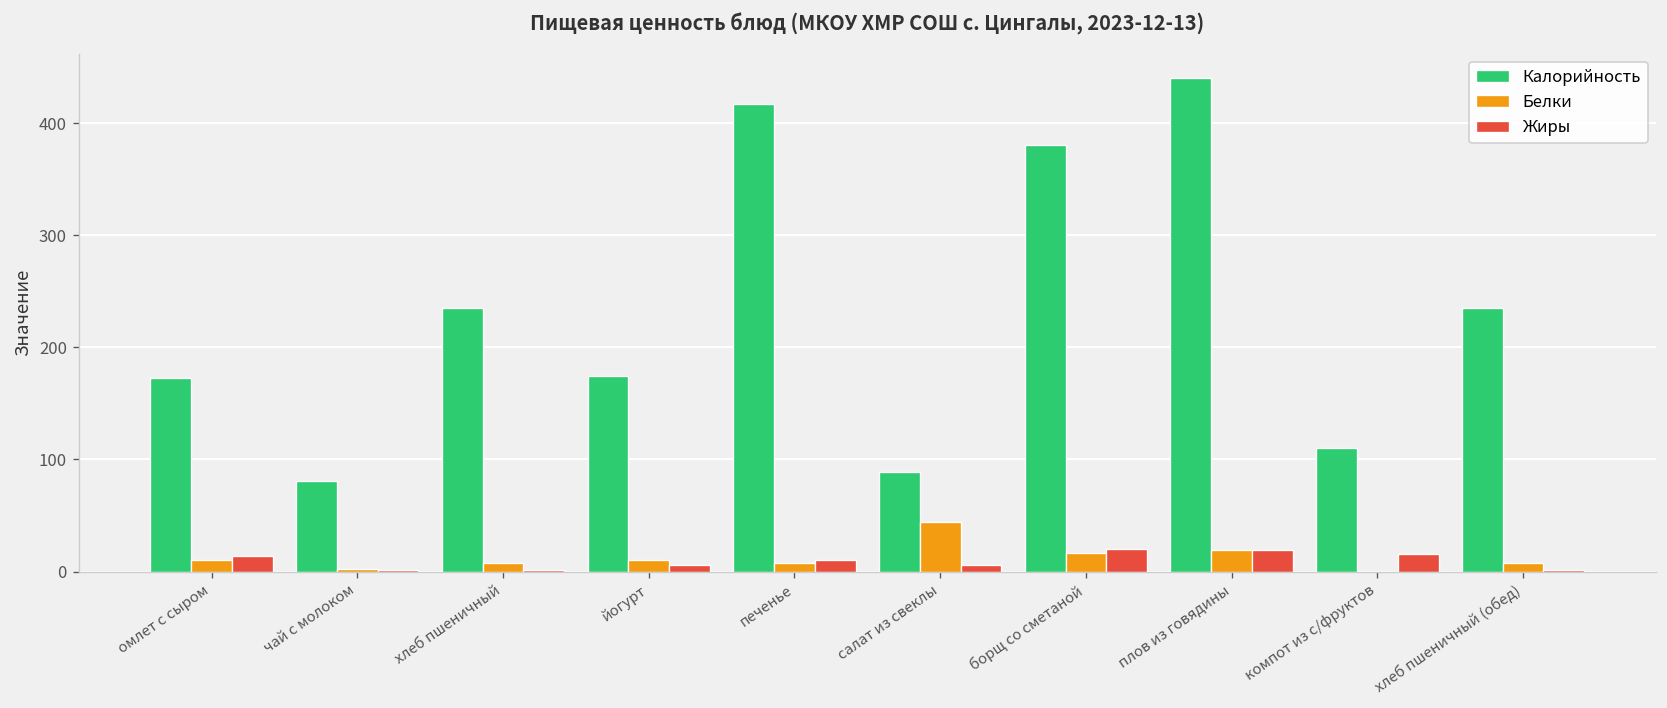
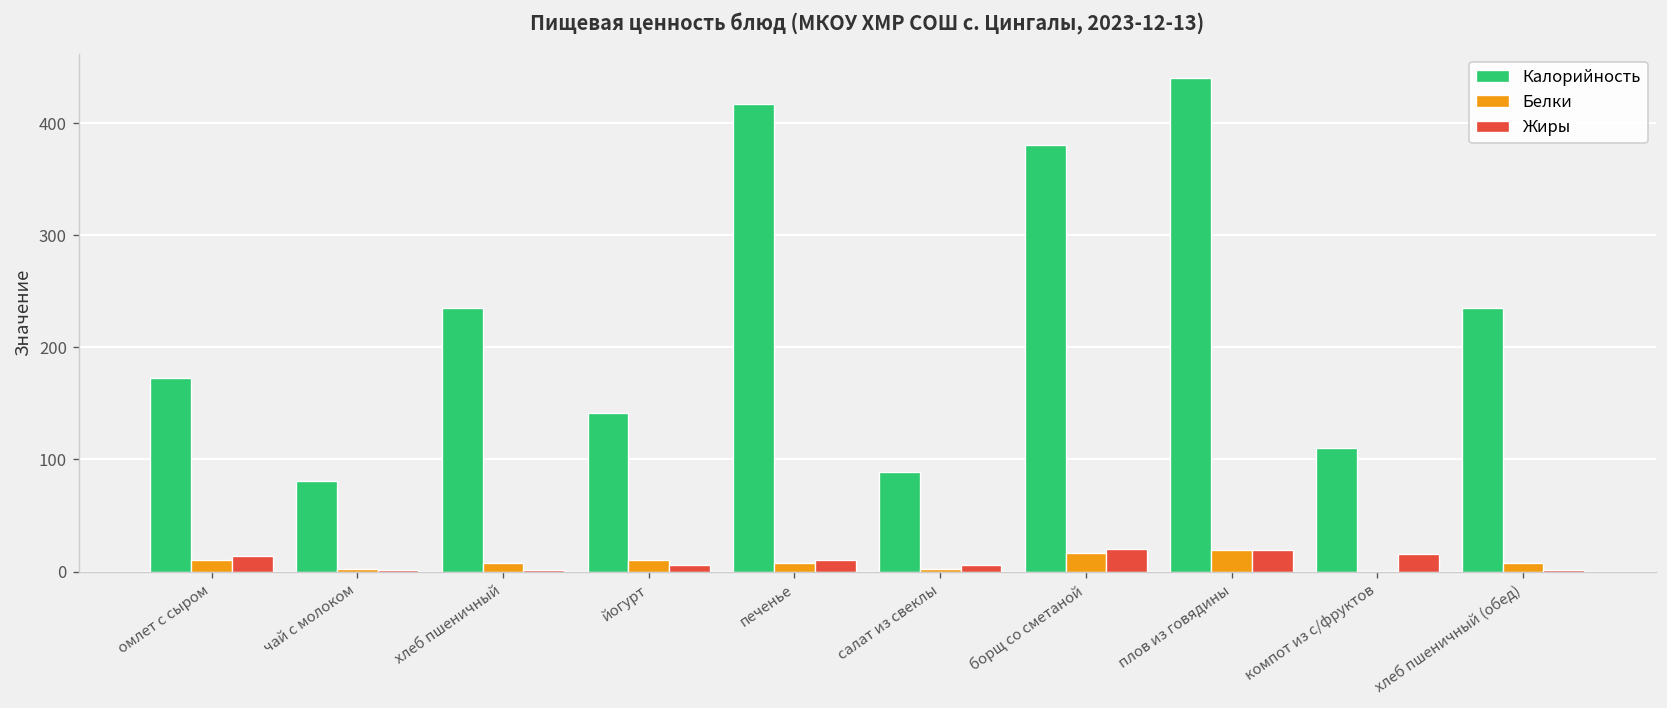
  {
    "Калорийность": {
      "омлет с сыром": 170,
      "чай с молоком": 80,
      "хлеб пшеничный": 240,
-     "йогурт": 170,
+     "йогурт": 140,
      "печенье": 420,
      "салат из свеклы": 90,
      "борщ со сметаной": 380,
      "плов из говядины": 440,
      "компот из с/фруктов": 110,
      "хлеб пшеничный (обед)": 240
    },
    "Белки": {
      "омлет с сыром": 10,
      "хлеб пшеничный": 10,
      "йогурт": 10,
      "печенье": 10,
-     "салат из свеклы": 40,
+     "салат из свеклы": 0,
      "борщ со сметаной": 20,
      "плов из говядины": 20,
      "хлеб пшеничный (обед)": 10
    },
    "Жиры": {
      "омлет с сыром": 10,
      "йогурт": 10,
      "печенье": 10,
      "салат из свеклы": 10,
      "борщ со сметаной": 20,
      "плов из говядины": 20,
      "компот из с/фруктов": 20
    }
  }
